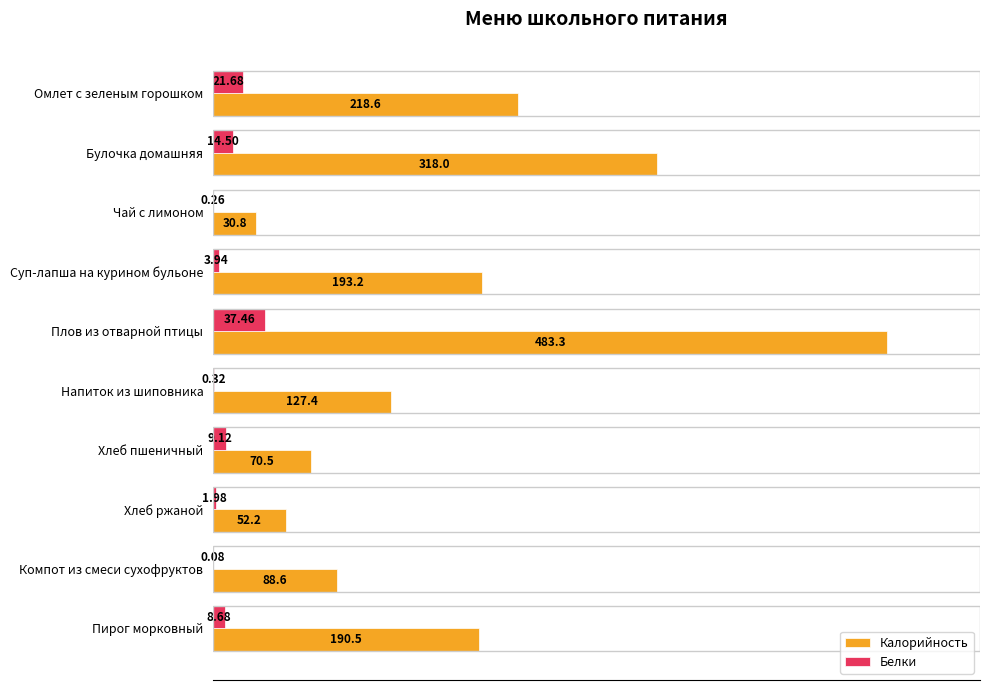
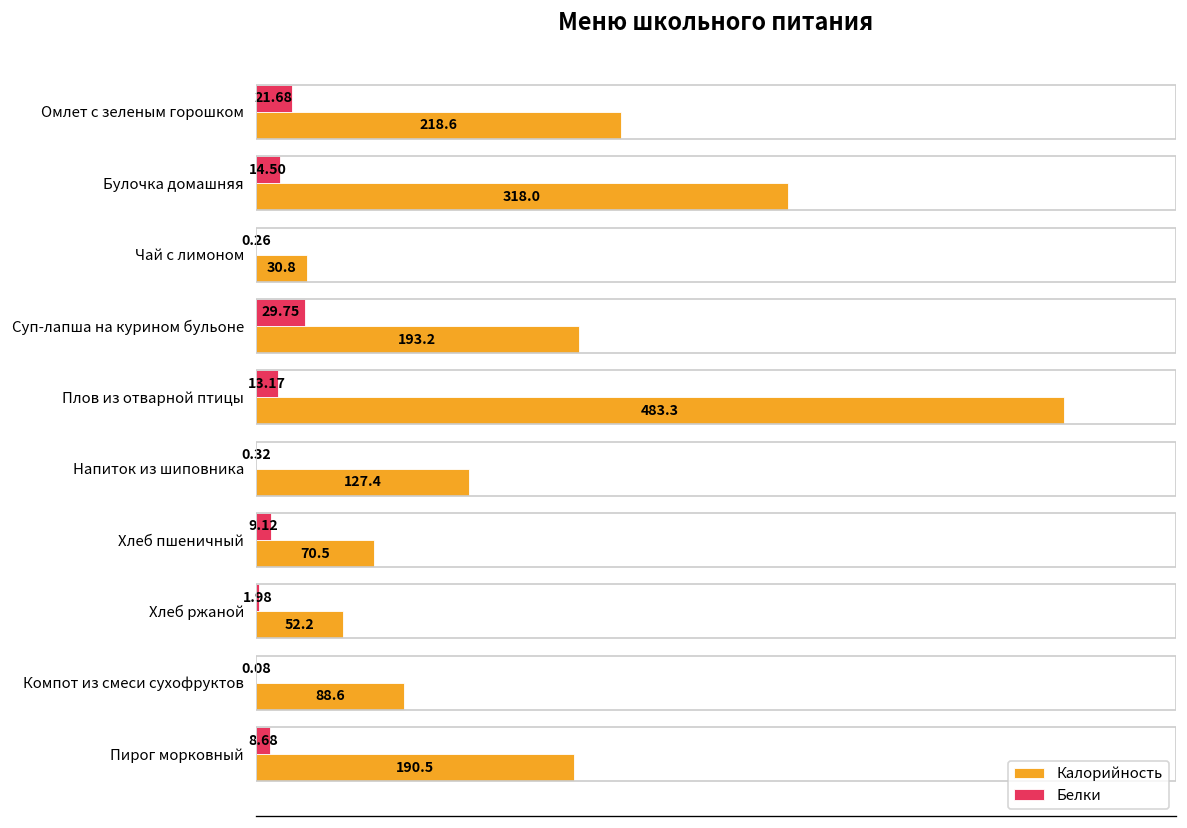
  {
    "Калорийность": {
      "Омлет с зеленым горошком": 218.6,
      "Булочка домашняя": 318.0,
      "Чай с лимоном": 30.8,
      "Суп-лапша на курином бульоне": 193.2,
      "Плов из отварной птицы": 483.3,
      "Напиток из шиповника": 127.4,
      "Хлеб пшеничный": 70.5,
      "Хлеб ржаной": 52.2,
      "Компот из смеси сухофруктов": 88.6,
      "Пирог морковный": 190.5
    },
    "Белки": {
      "Омлет с зеленым горошком": 21.68,
      "Булочка домашняя": 14.50,
      "Чай с лимоном": 0.26,
-     "Суп-лапша на курином бульоне": 3.94,
-     "Плов из отварной птицы": 37.46,
+     "Суп-лапша на курином бульоне": 29.75,
+     "Плов из отварной птицы": 13.17,
      "Напиток из шиповника": 0.32,
      "Хлеб пшеничный": 9.12,
      "Хлеб ржаной": 1.98,
      "Компот из смеси сухофруктов": 0.08,
      "Пирог морковный": 8.68
    }
  }
